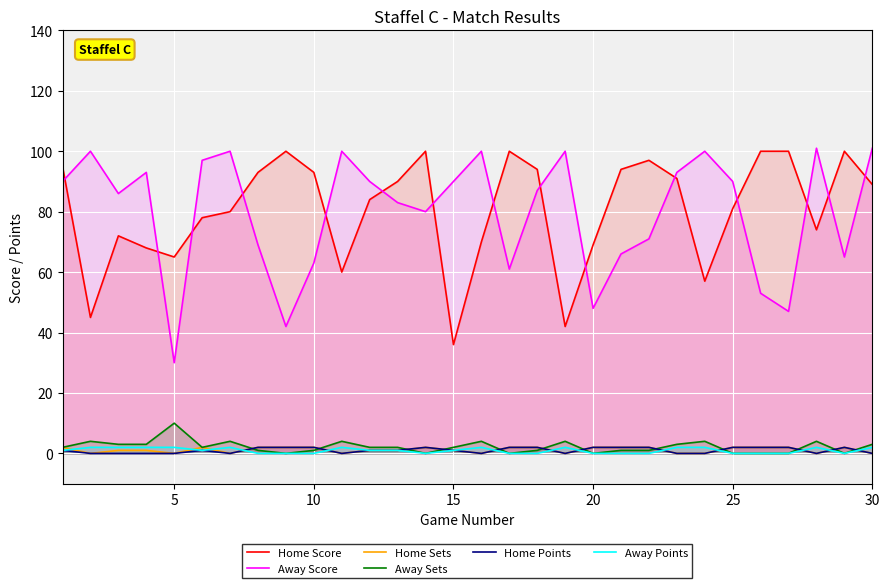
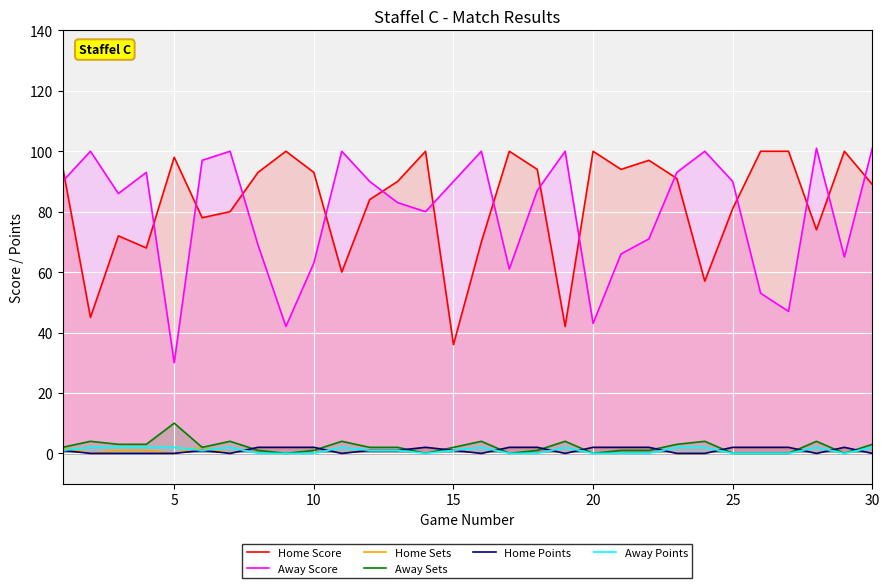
  {
    "Home Score": {
-     "5": 65,
+     "5": 98,
      "10": 93,
      "15": 36,
-     "20": 69,
+     "20": 100,
      "25": 81,
      "30": 89
    },
    "Away Score": {
      "5": 30,
      "10": 63,
      "15": 90,
-     "20": 48,
+     "20": 43,
      "25": 90,
      "30": 101
    },
    "Away Sets": {
      "5": 10,
      "10": 1,
      "15": 2,
      "30": 3
    },
    "Away Points": {
      "5": 2,
      "10": 0,
      "30": 2
    }
  }
